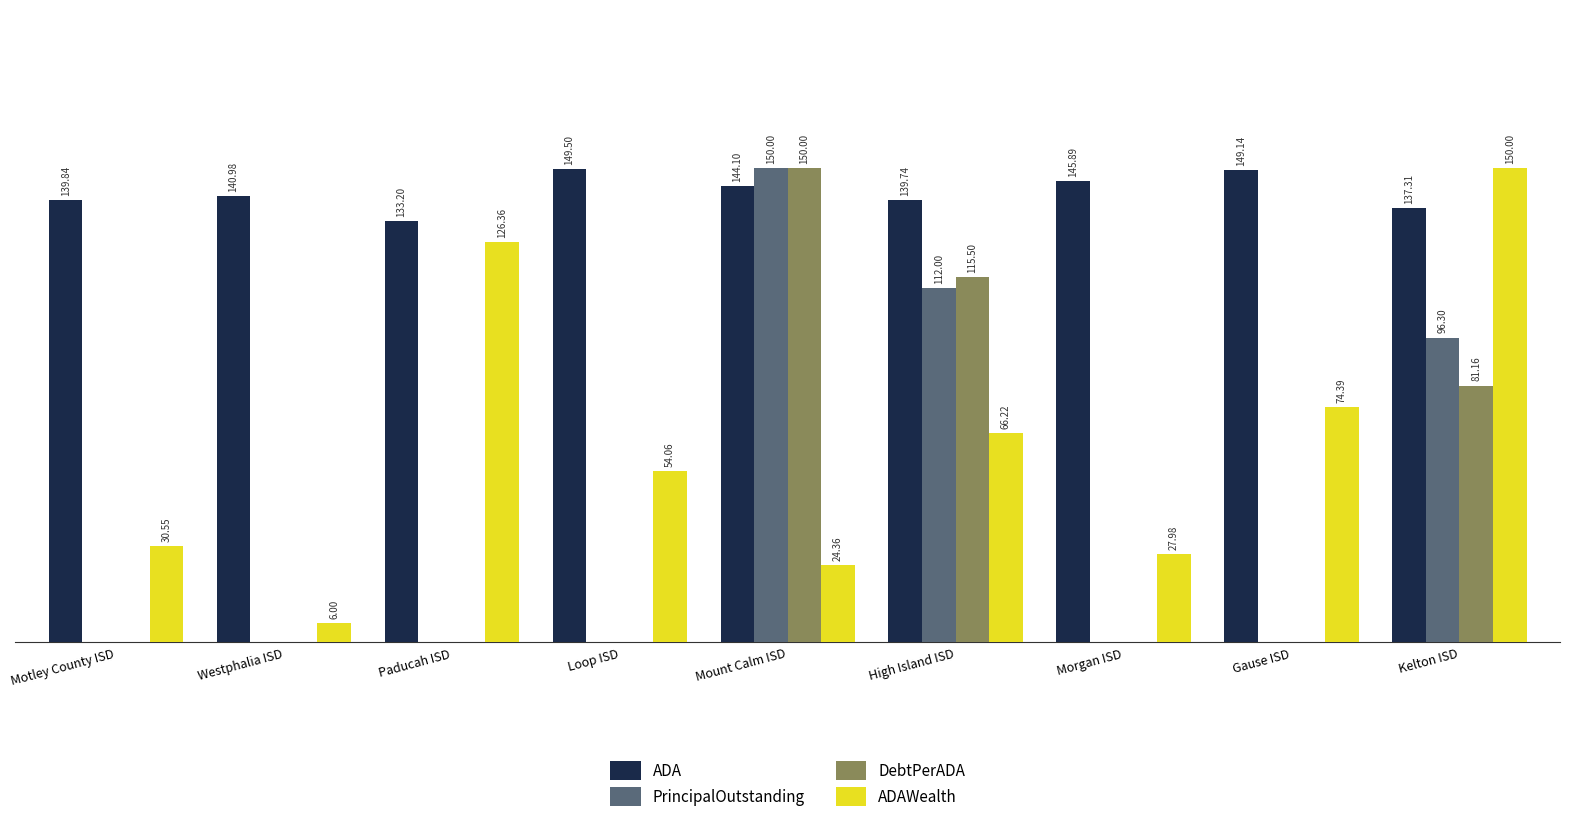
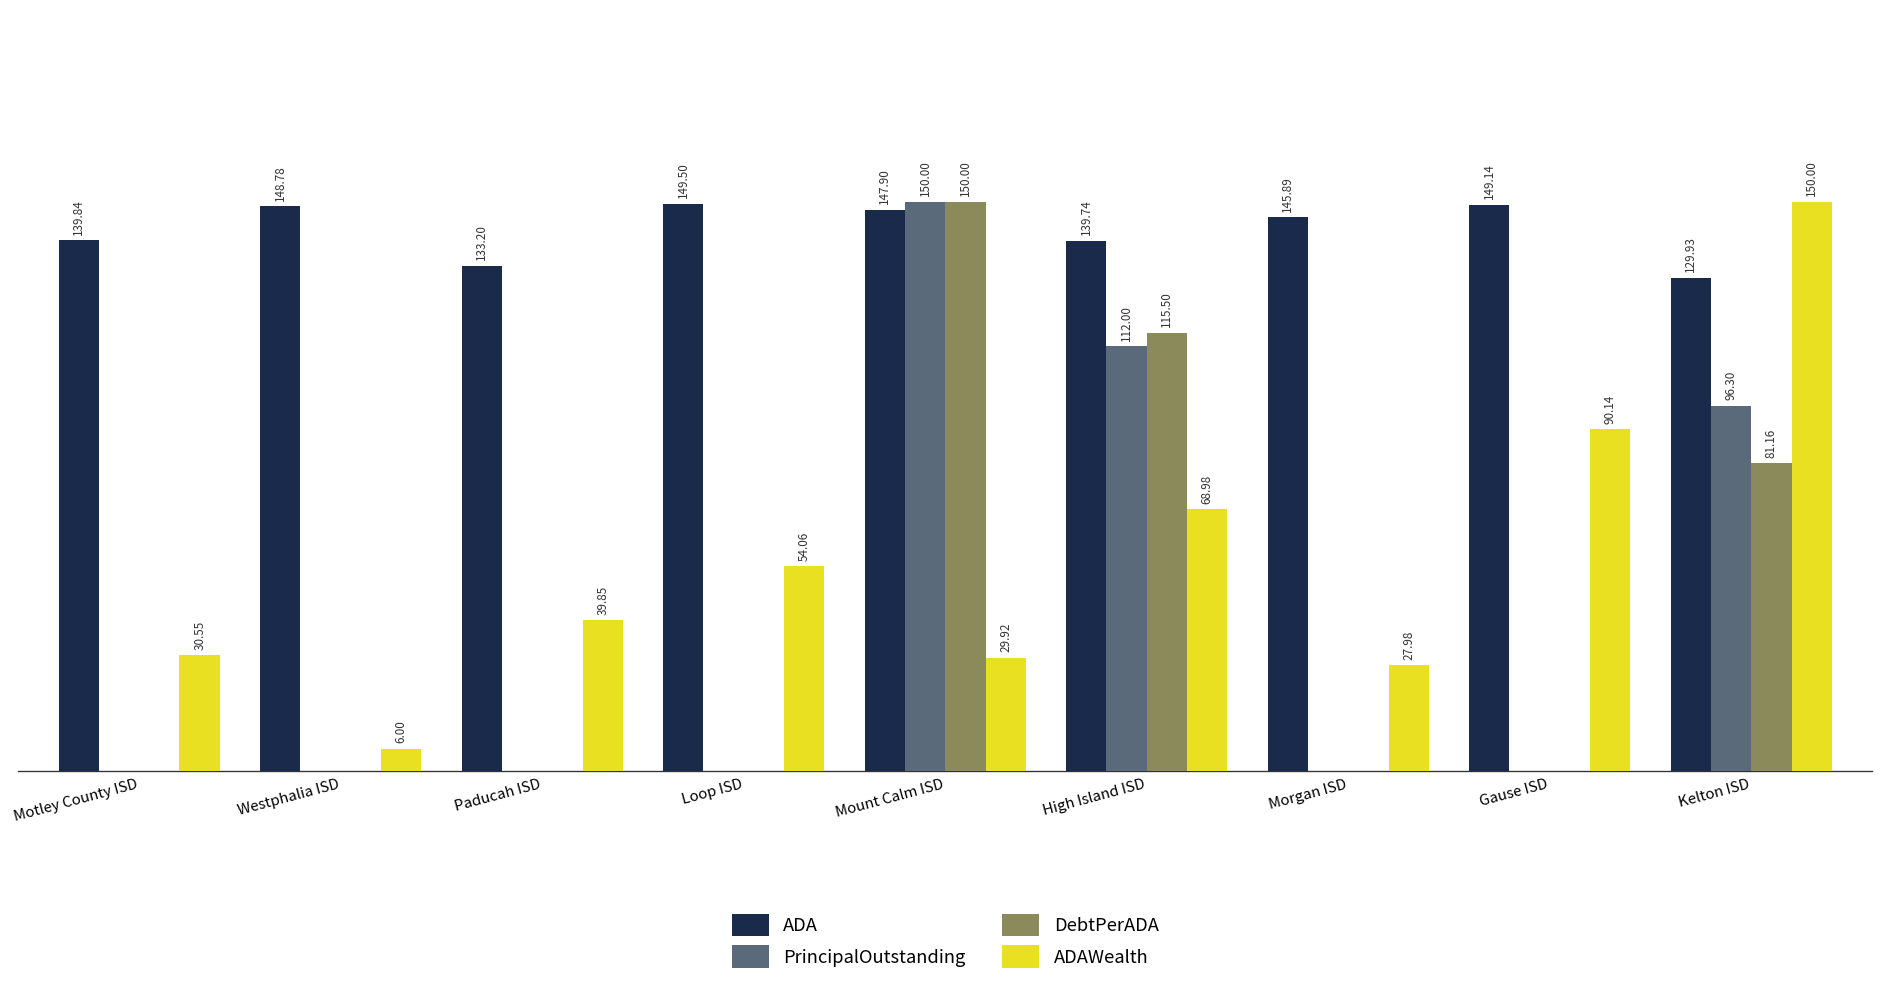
  {
    "ADA": {
      "Motley County ISD": 139.84,
-     "Westphalia ISD": 140.98,
+     "Westphalia ISD": 148.78,
      "Paducah ISD": 133.20,
      "Loop ISD": 149.50,
-     "Mount Calm ISD": 144.10,
+     "Mount Calm ISD": 147.90,
      "High Island ISD": 139.74,
      "Morgan ISD": 145.89,
      "Gause ISD": 149.14,
-     "Kelton ISD": 137.31
+     "Kelton ISD": 129.93
    },
    "PrincipalOutstanding": {
      "Mount Calm ISD": 150.00,
      "High Island ISD": 112.00,
      "Kelton ISD": 96.30
    },
    "DebtPerADA": {
      "Mount Calm ISD": 150.00,
      "High Island ISD": 115.50,
      "Kelton ISD": 81.16
    },
    "ADAWealth": {
      "Motley County ISD": 30.55,
      "Westphalia ISD": 6.00,
-     "Paducah ISD": 126.36,
+     "Paducah ISD": 39.85,
      "Loop ISD": 54.06,
-     "Mount Calm ISD": 24.36,
-     "High Island ISD": 66.22,
+     "Mount Calm ISD": 29.92,
+     "High Island ISD": 68.98,
      "Morgan ISD": 27.98,
-     "Gause ISD": 74.39,
+     "Gause ISD": 90.14,
      "Kelton ISD": 150.00
    }
  }
